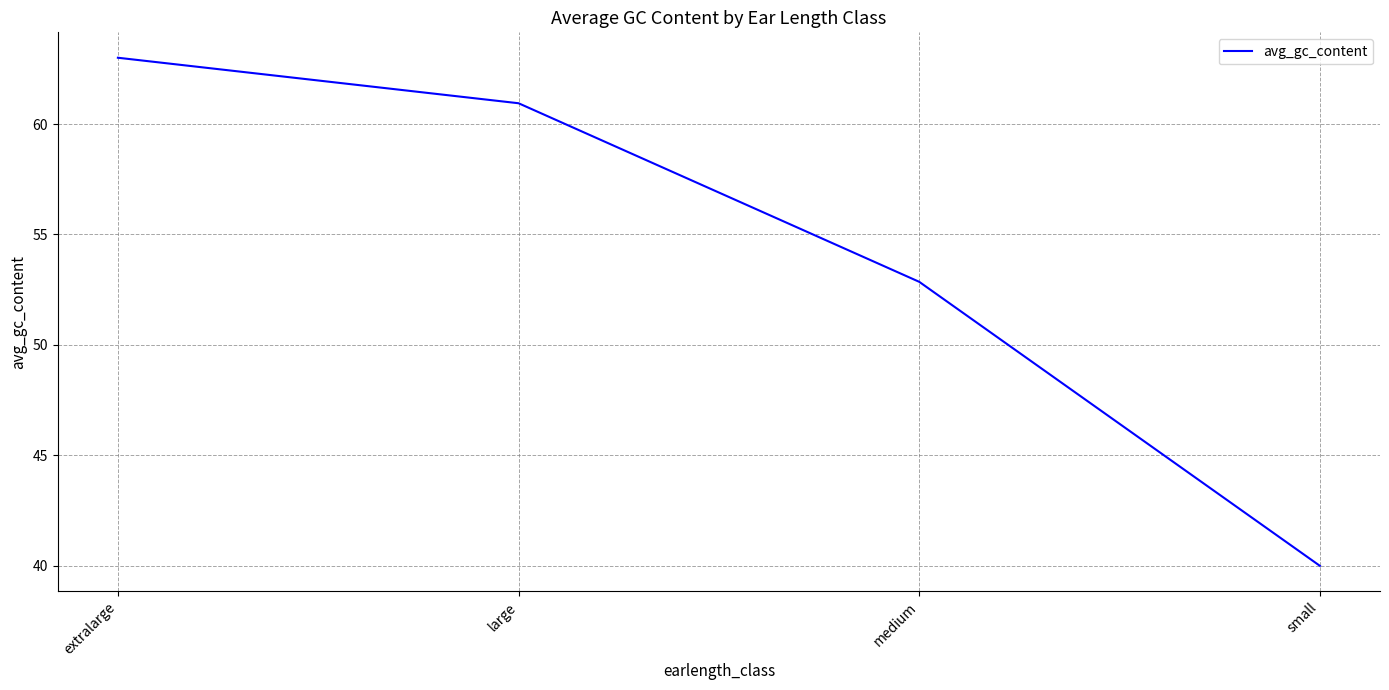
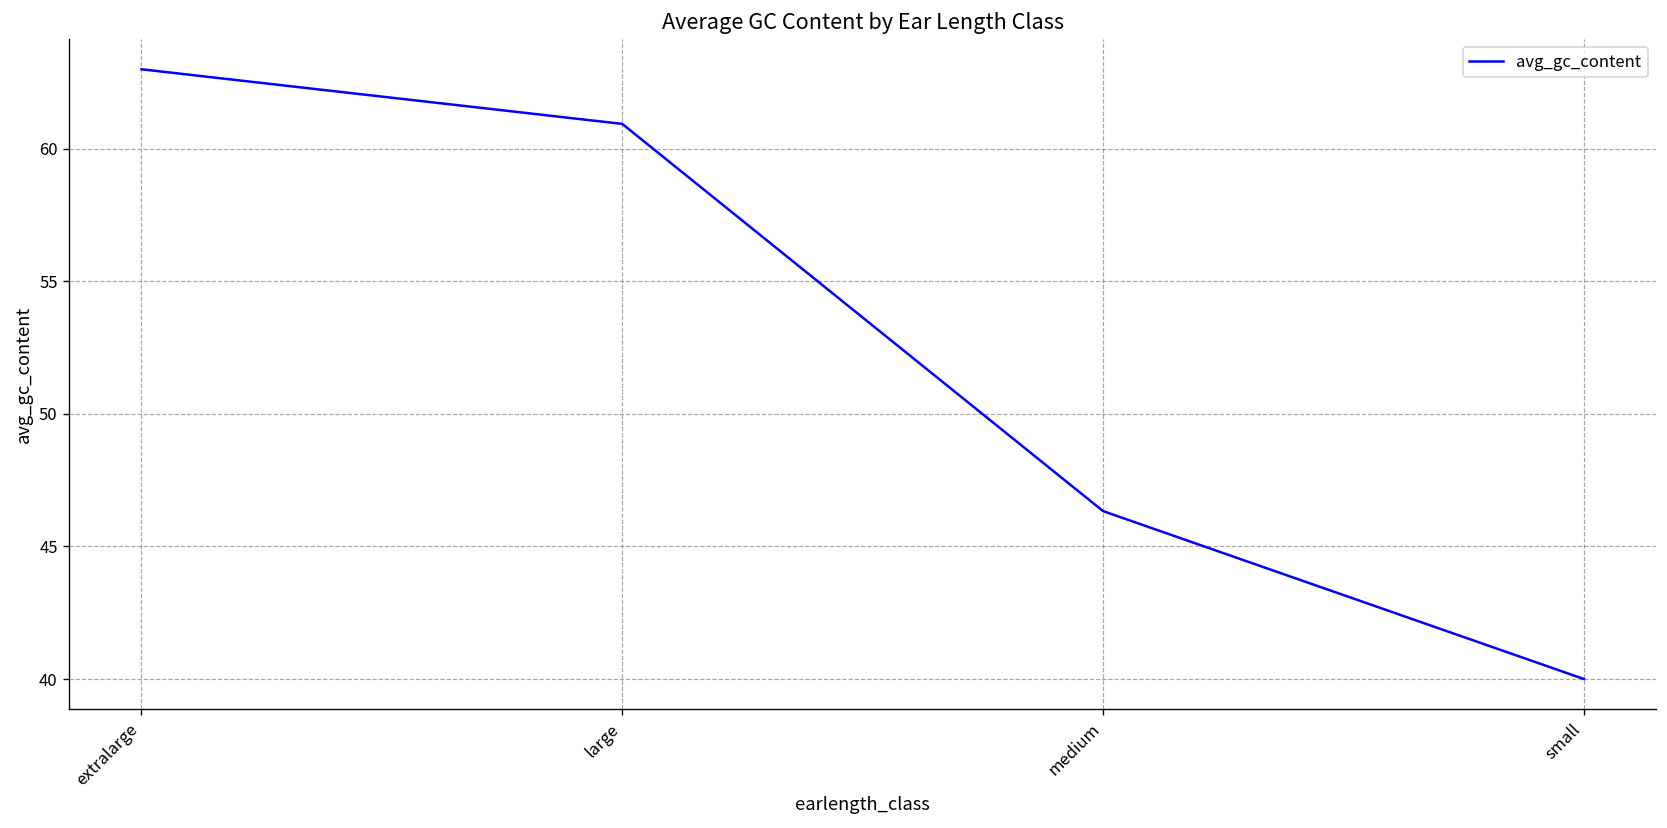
  {
    "extralarge": 63.0,
    "large": 60.9,
-   "medium": 52.9,
+   "medium": 46.3,
    "small": 40.0
  }
